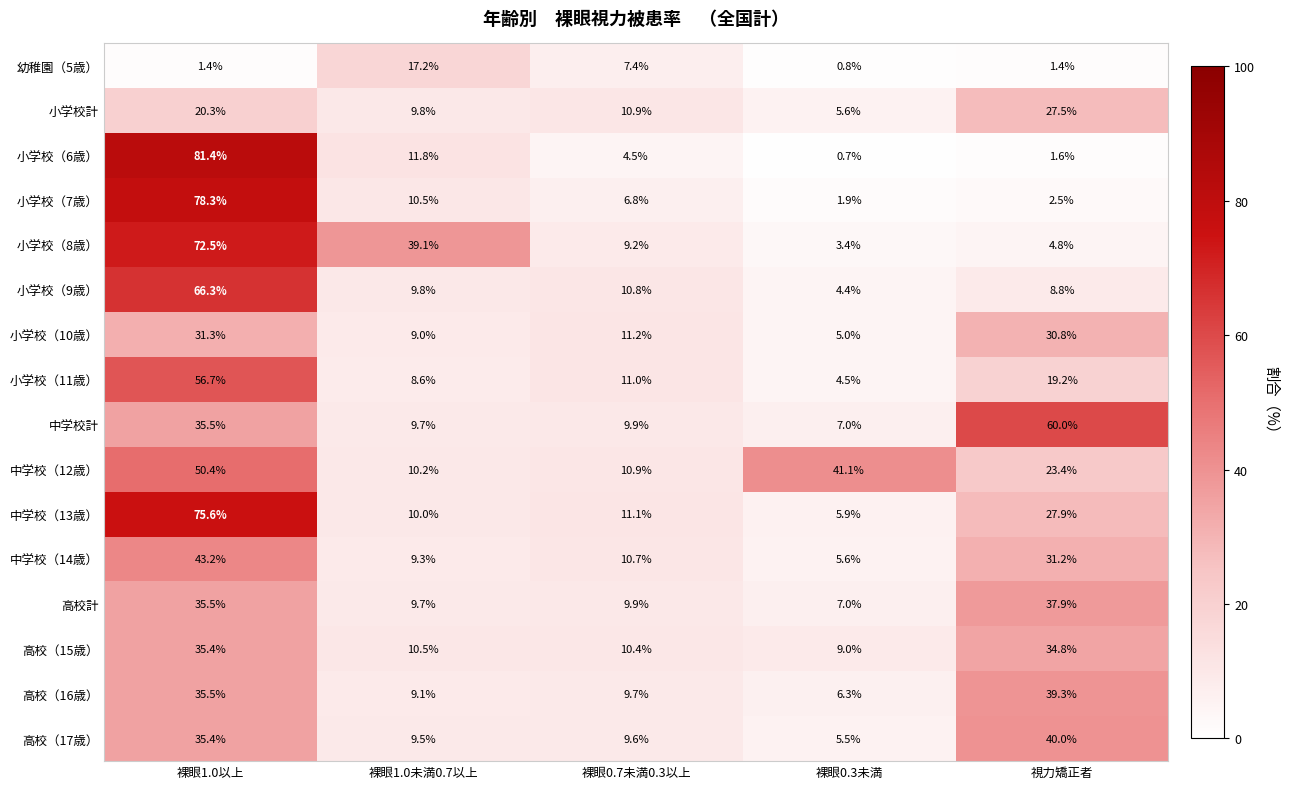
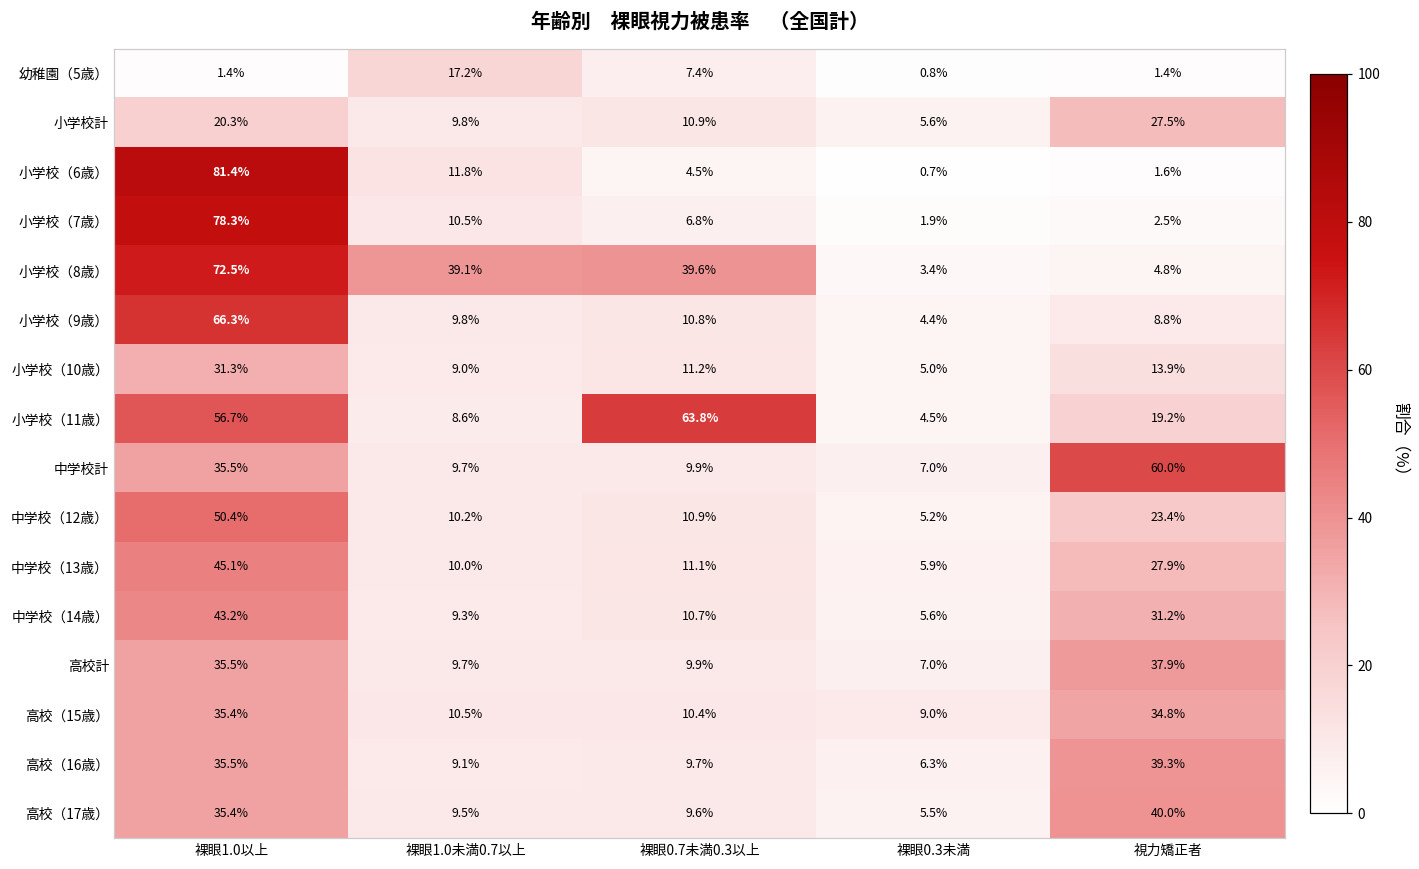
  {
    "幼稚園（5歳）": {
      "裸眼1.0以上": "1.4%",
      "裸眼1.0未満0.7以上": "17.2%",
      "裸眼0.7未満0.3以上": "7.4%",
      "裸眼0.3未満": "0.8%",
      "視力矯正者": "1.4%"
    },
    "小学校計": {
      "裸眼1.0以上": "20.3%",
      "裸眼1.0未満0.7以上": "9.8%",
      "裸眼0.7未満0.3以上": "10.9%",
      "裸眼0.3未満": "5.6%",
      "視力矯正者": "27.5%"
    },
    "小学校（6歳）": {
      "裸眼1.0以上": "81.4%",
      "裸眼1.0未満0.7以上": "11.8%",
      "裸眼0.7未満0.3以上": "4.5%",
      "裸眼0.3未満": "0.7%",
      "視力矯正者": "1.6%"
    },
    "小学校（7歳）": {
      "裸眼1.0以上": "78.3%",
      "裸眼1.0未満0.7以上": "10.5%",
      "裸眼0.7未満0.3以上": "6.8%",
      "裸眼0.3未満": "1.9%",
      "視力矯正者": "2.5%"
    },
    "小学校（8歳）": {
      "裸眼1.0以上": "72.5%",
      "裸眼1.0未満0.7以上": "39.1%",
-     "裸眼0.7未満0.3以上": "9.2%",
+     "裸眼0.7未満0.3以上": "39.6%",
      "裸眼0.3未満": "3.4%",
      "視力矯正者": "4.8%"
    },
    "小学校（9歳）": {
      "裸眼1.0以上": "66.3%",
      "裸眼1.0未満0.7以上": "9.8%",
      "裸眼0.7未満0.3以上": "10.8%",
      "裸眼0.3未満": "4.4%",
      "視力矯正者": "8.8%"
    },
    "小学校（10歳）": {
      "裸眼1.0以上": "31.3%",
      "裸眼1.0未満0.7以上": "9.0%",
      "裸眼0.7未満0.3以上": "11.2%",
      "裸眼0.3未満": "5.0%",
-     "視力矯正者": "30.8%"
+     "視力矯正者": "13.9%"
    },
    "小学校（11歳）": {
      "裸眼1.0以上": "56.7%",
      "裸眼1.0未満0.7以上": "8.6%",
-     "裸眼0.7未満0.3以上": "11.0%",
+     "裸眼0.7未満0.3以上": "63.8%",
      "裸眼0.3未満": "4.5%",
      "視力矯正者": "19.2%"
    },
    "中学校計": {
      "裸眼1.0以上": "35.5%",
      "裸眼1.0未満0.7以上": "9.7%",
      "裸眼0.7未満0.3以上": "9.9%",
      "裸眼0.3未満": "7.0%",
      "視力矯正者": "60.0%"
    },
    "中学校（12歳）": {
      "裸眼1.0以上": "50.4%",
      "裸眼1.0未満0.7以上": "10.2%",
      "裸眼0.7未満0.3以上": "10.9%",
-     "裸眼0.3未満": "41.1%",
+     "裸眼0.3未満": "5.2%",
      "視力矯正者": "23.4%"
    },
    "中学校（13歳）": {
-     "裸眼1.0以上": "75.6%",
+     "裸眼1.0以上": "45.1%",
      "裸眼1.0未満0.7以上": "10.0%",
      "裸眼0.7未満0.3以上": "11.1%",
      "裸眼0.3未満": "5.9%",
      "視力矯正者": "27.9%"
    },
    "中学校（14歳）": {
      "裸眼1.0以上": "43.2%",
      "裸眼1.0未満0.7以上": "9.3%",
      "裸眼0.7未満0.3以上": "10.7%",
      "裸眼0.3未満": "5.6%",
      "視力矯正者": "31.2%"
    },
    "高校計": {
      "裸眼1.0以上": "35.5%",
      "裸眼1.0未満0.7以上": "9.7%",
      "裸眼0.7未満0.3以上": "9.9%",
      "裸眼0.3未満": "7.0%",
      "視力矯正者": "37.9%"
    },
    "高校（15歳）": {
      "裸眼1.0以上": "35.4%",
      "裸眼1.0未満0.7以上": "10.5%",
      "裸眼0.7未満0.3以上": "10.4%",
      "裸眼0.3未満": "9.0%",
      "視力矯正者": "34.8%"
    },
    "高校（16歳）": {
      "裸眼1.0以上": "35.5%",
      "裸眼1.0未満0.7以上": "9.1%",
      "裸眼0.7未満0.3以上": "9.7%",
      "裸眼0.3未満": "6.3%",
      "視力矯正者": "39.3%"
    },
    "高校（17歳）": {
      "裸眼1.0以上": "35.4%",
      "裸眼1.0未満0.7以上": "9.5%",
      "裸眼0.7未満0.3以上": "9.6%",
      "裸眼0.3未満": "5.5%",
      "視力矯正者": "40.0%"
    }
  }
